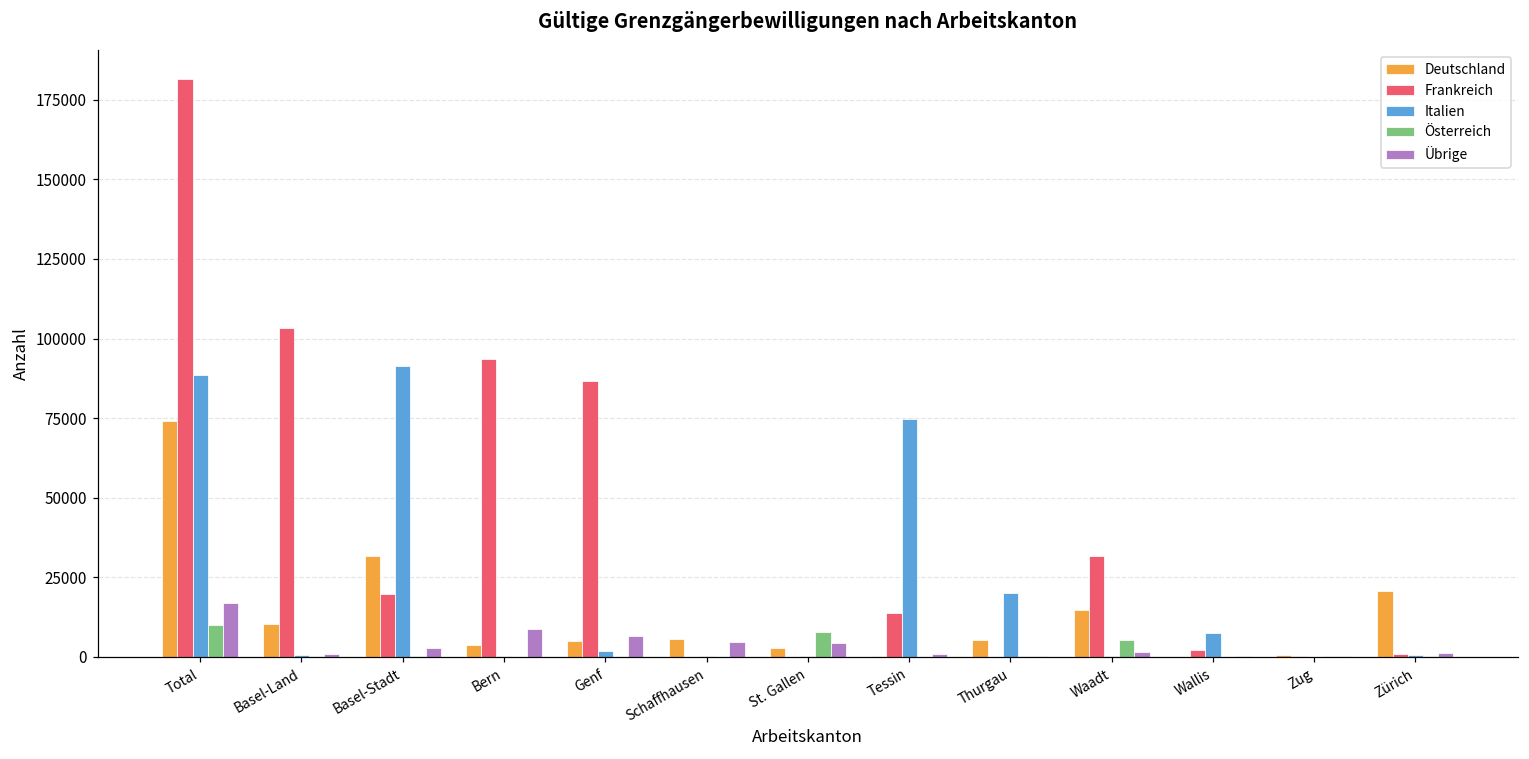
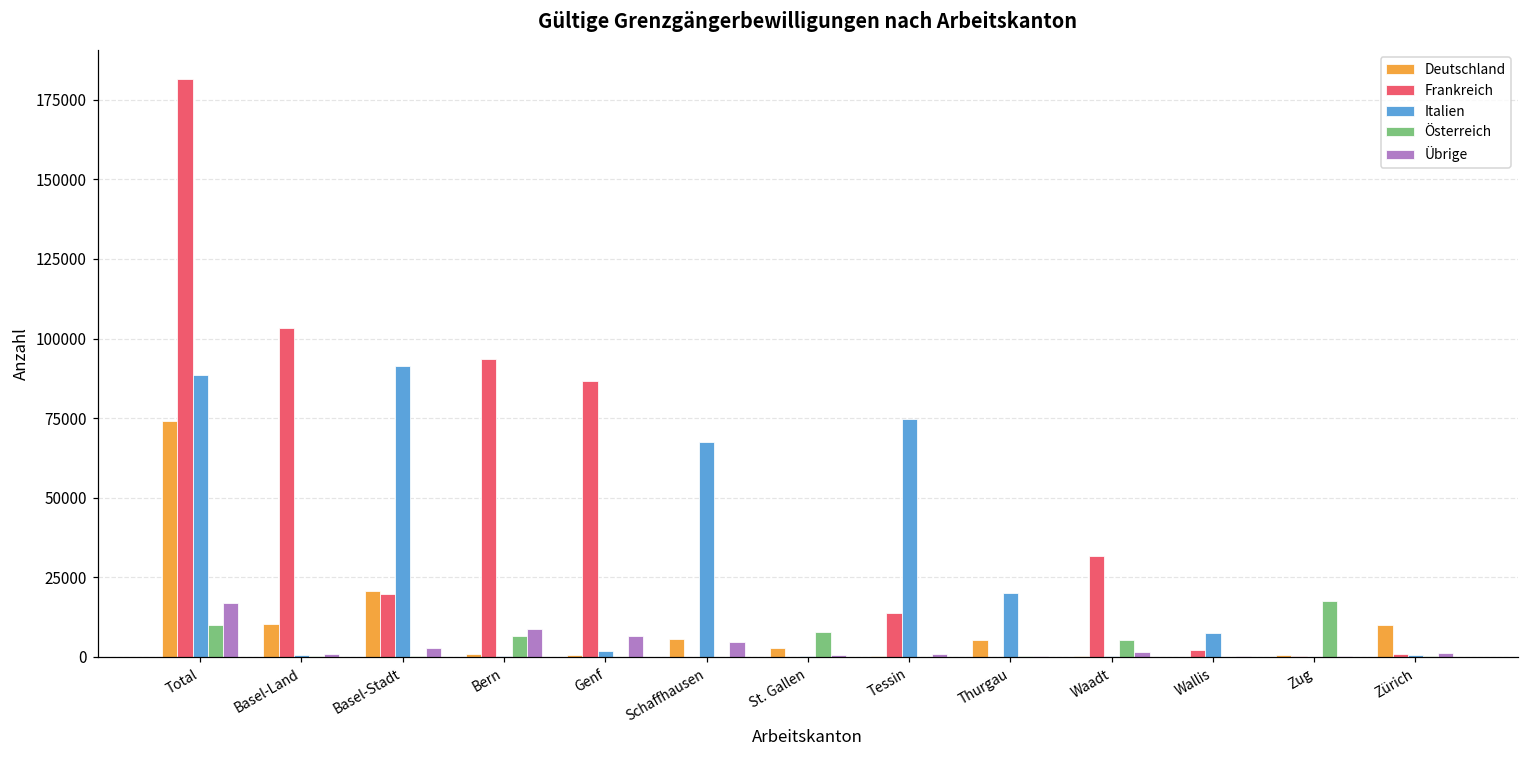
  {
    "Deutschland": {
      "Total": 74000,
      "Basel-Land": 10000,
-     "Basel-Stadt": 32000,
-     "Bern": 4000,
-     "Genf": 5000,
+     "Basel-Stadt": 21000,
+     "Bern": 1000,
+     "Genf": 1000,
      "Schaffhausen": 6000,
      "St. Gallen": 3000,
      "Thurgau": 5000,
-     "Waadt": 15000,
-     "Zürich": 21000
+     "Waadt": 0,
+     "Zürich": 10000
    },
    "Frankreich": {
      "Total": 181000,
      "Basel-Land": 103000,
      "Basel-Stadt": 20000,
      "Bern": 94000,
      "Genf": 87000,
      "Tessin": 14000,
      "Waadt": 32000,
      "Wallis": 2000,
      "Zürich": 1000
    },
    "Italien": {
      "Total": 89000,
      "Basel-Stadt": 91000,
      "Genf": 2000,
-     "Schaffhausen": 0,
+     "Schaffhausen": 68000,
      "Tessin": 75000,
      "Thurgau": 20000,
      "Wallis": 7000
    },
    "Österreich": {
      "Total": 10000,
-     "Bern": 0,
+     "Bern": 6000,
      "St. Gallen": 8000,
      "Waadt": 5000,
-     "Zug": 0
+     "Zug": 18000
    },
    "Übrige": {
      "Total": 17000,
      "Basel-Land": 1000,
      "Basel-Stadt": 3000,
      "Bern": 9000,
      "Genf": 6000,
      "Schaffhausen": 4000,
-     "St. Gallen": 4000,
+     "St. Gallen": 0,
      "Tessin": 1000,
      "Waadt": 2000,
      "Zürich": 1000
    }
  }
